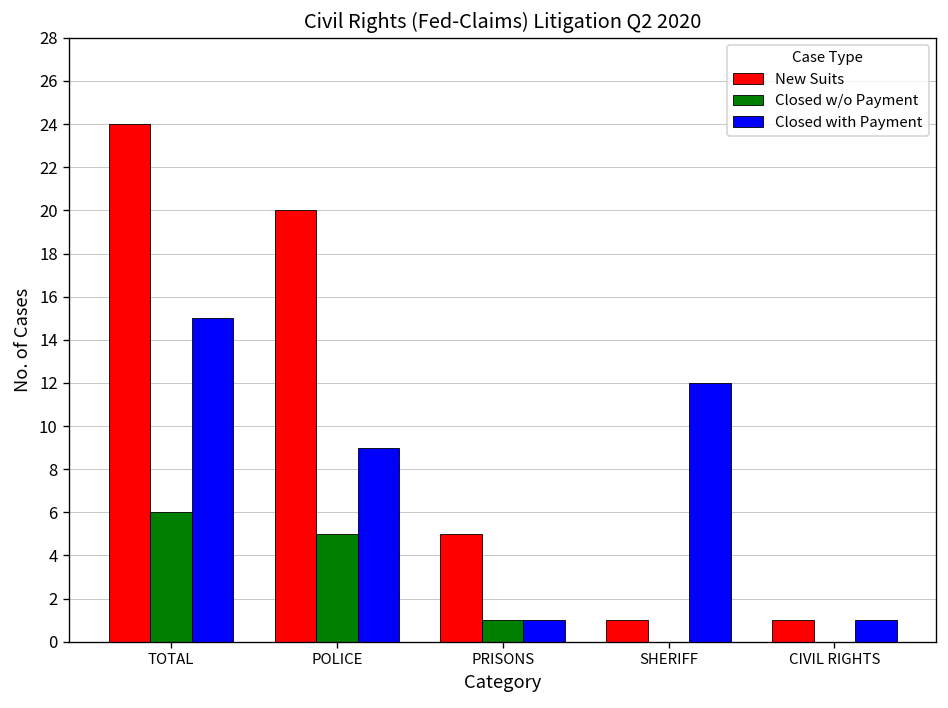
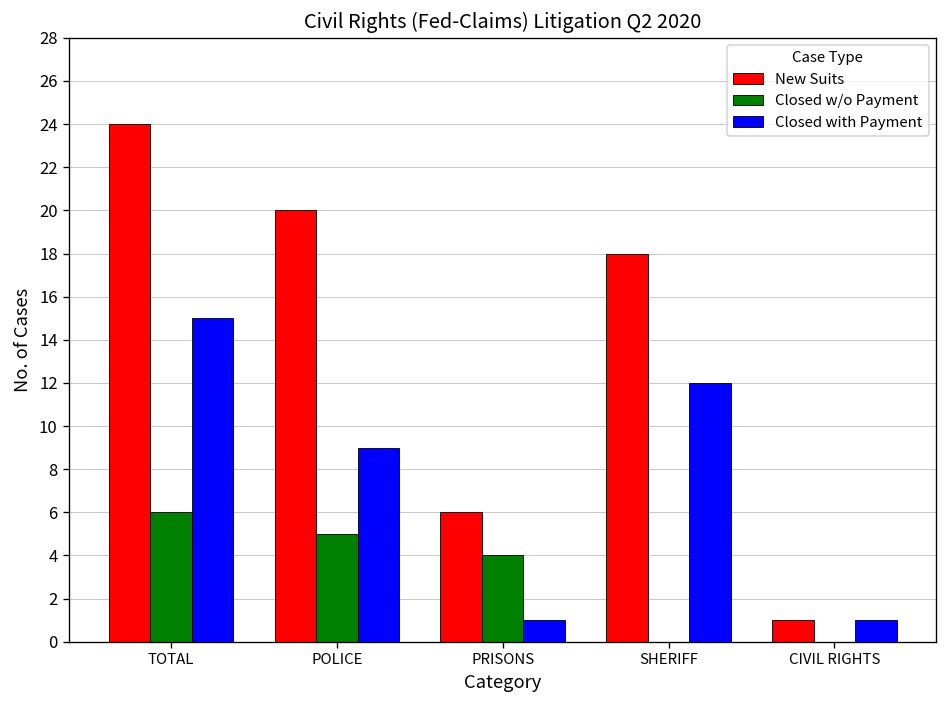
  {
    "New Suits": {
      "TOTAL": 24,
      "POLICE": 20,
-     "PRISONS": 5,
-     "SHERIFF": 1,
+     "PRISONS": 6,
+     "SHERIFF": 18,
      "CIVIL RIGHTS": 1
    },
    "Closed w/o Payment": {
      "TOTAL": 6,
      "POLICE": 5,
-     "PRISONS": 1,
+     "PRISONS": 4,
      "SHERIFF": 0,
      "CIVIL RIGHTS": 0
    },
    "Closed with Payment": {
      "TOTAL": 15,
      "POLICE": 9,
      "PRISONS": 1,
      "SHERIFF": 12,
      "CIVIL RIGHTS": 1
    }
  }
